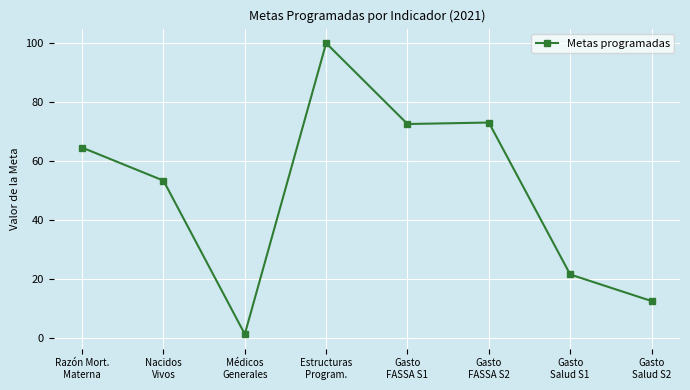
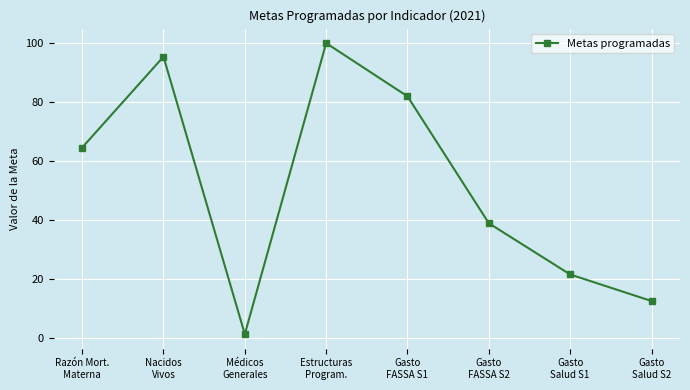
  {
    "Razón Mort. Materna": 65,
-   "Nacidos Vivos": 53,
+   "Nacidos Vivos": 95,
    "Médicos Generales": 1,
    "Estructuras Program.": 100,
-   "Gasto FASSA S1": 73,
-   "Gasto FASSA S2": 73,
+   "Gasto FASSA S1": 82,
+   "Gasto FASSA S2": 39,
    "Gasto Salud S1": 22,
    "Gasto Salud S2": 13
  }
